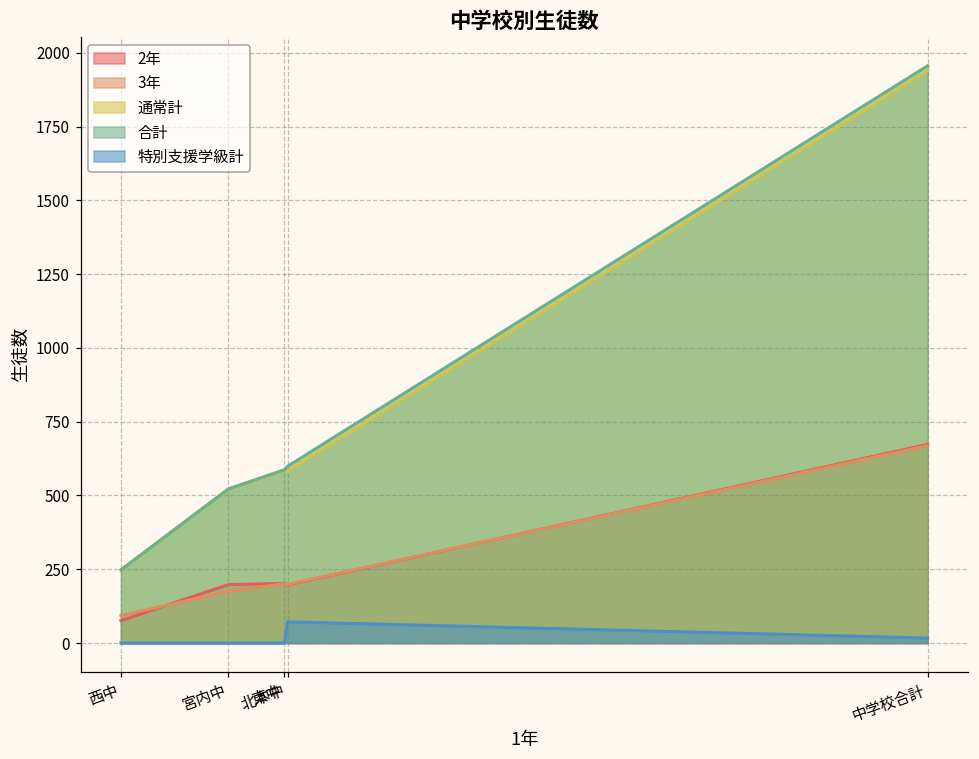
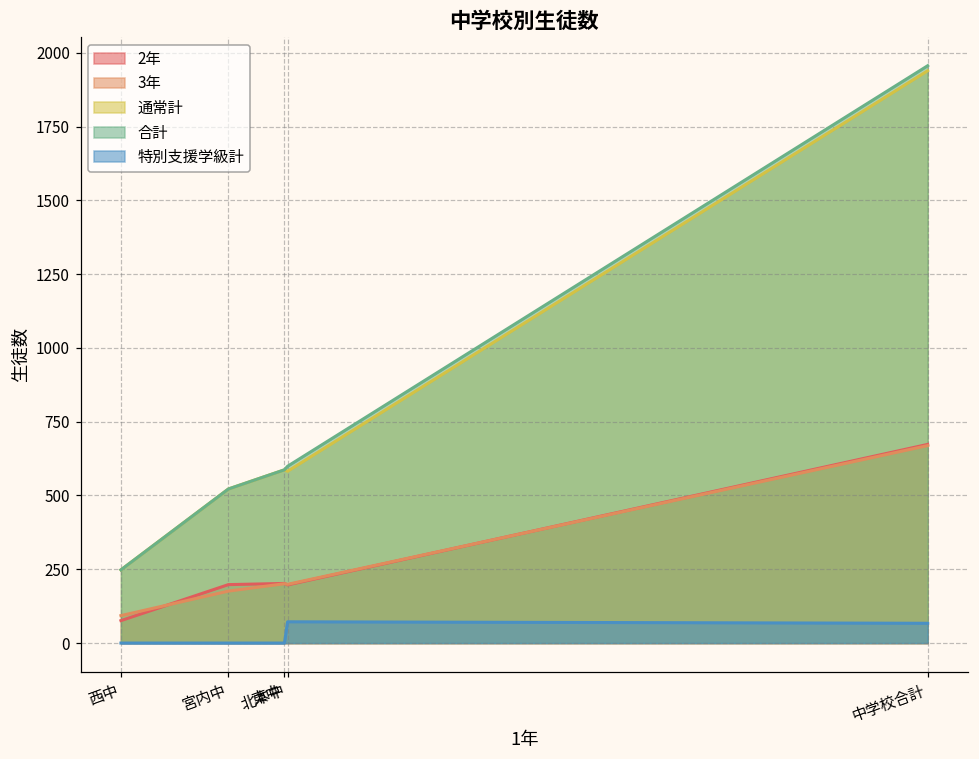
  {
    "合計": {
      "北本中": 600,
      "中学校合計": 1960
    },
    "特別支援学級計": {
      "西中": 0,
      "宮内中": 0,
      "東中": 0,
      "北本中": 70,
-     "中学校合計": 20
+     "中学校合計": 70
    }
  }
